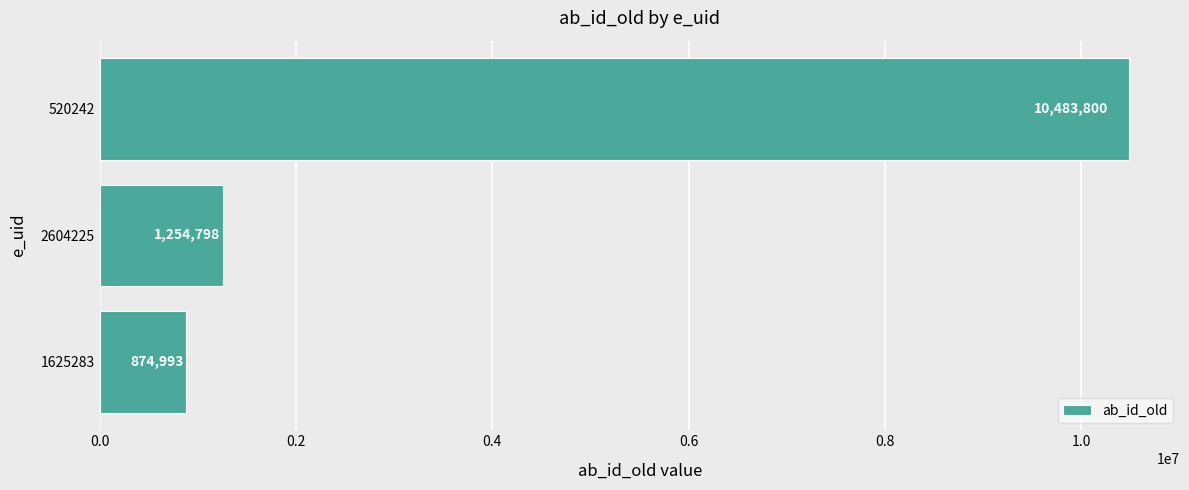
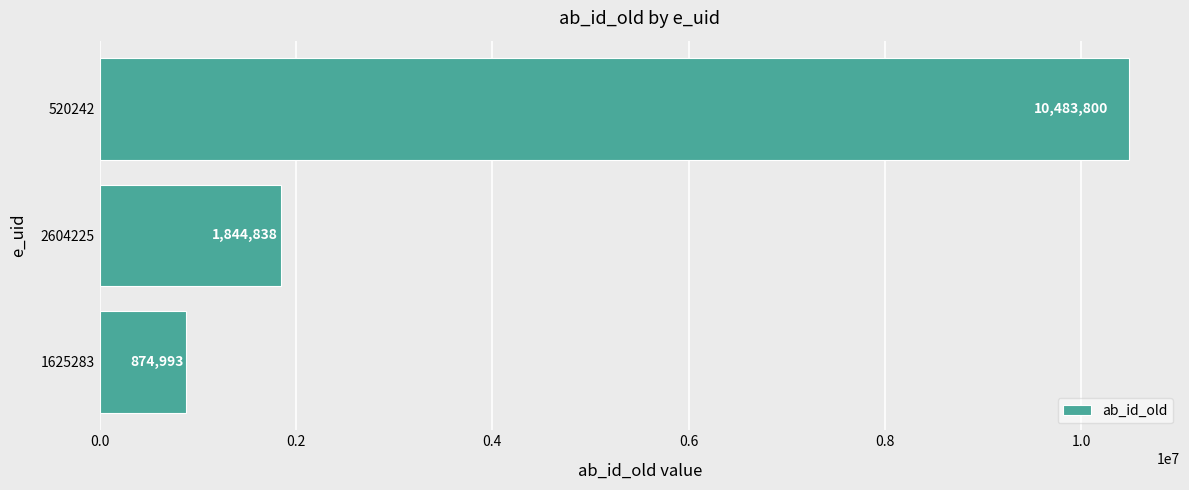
  {
    "520242": "10,483,800",
-   "2604225": "1,254,798",
+   "2604225": "1,844,838",
    "1625283": "874,993"
  }
